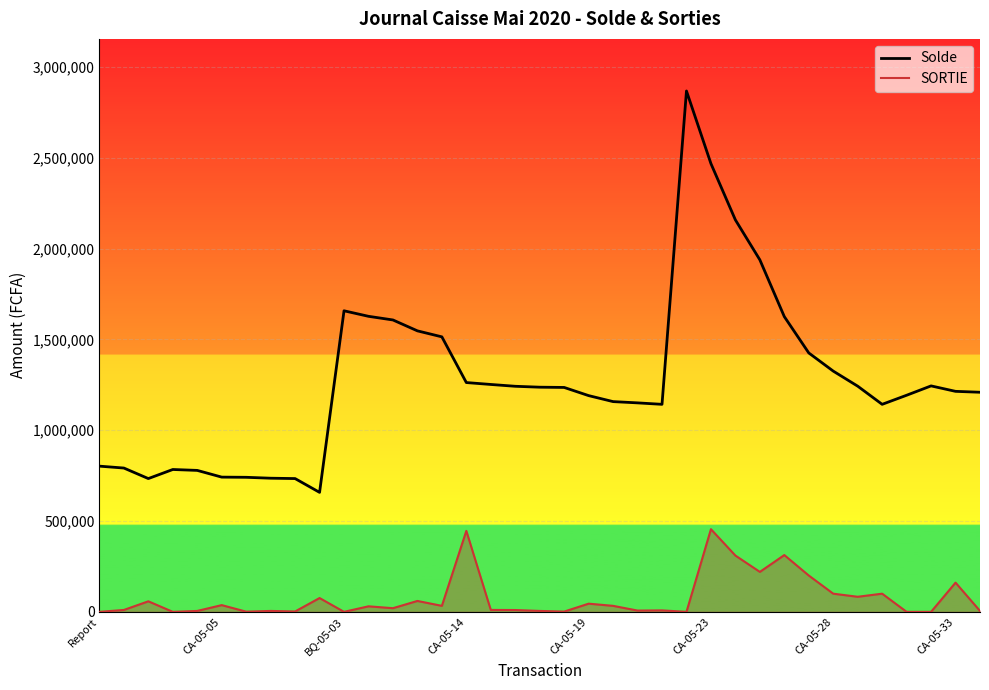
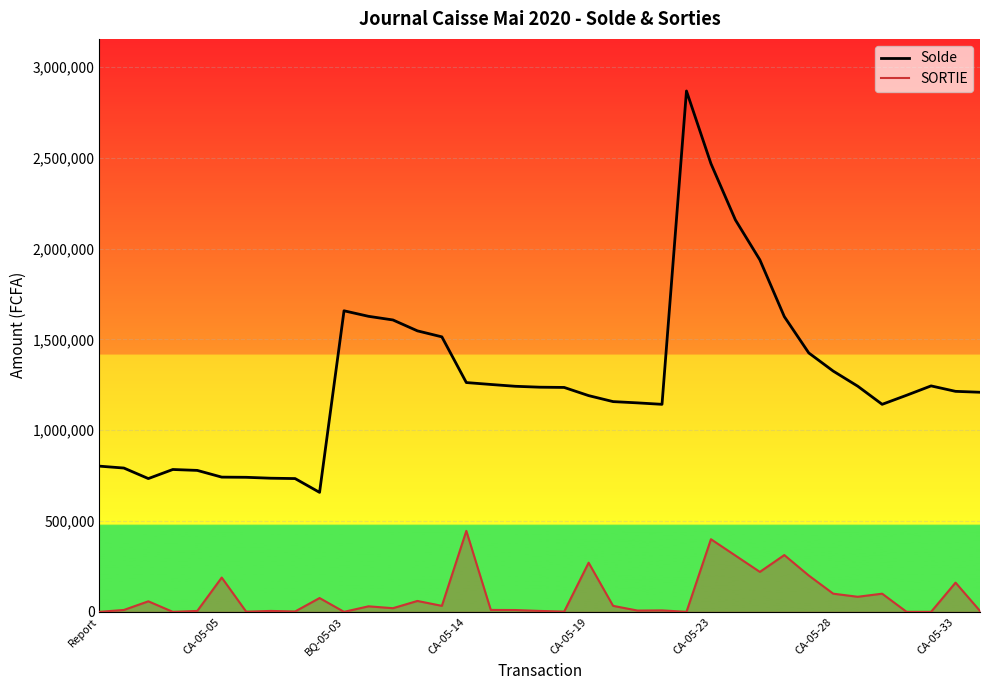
  {
    "SORTIE": {
      "Report": "0",
-     "CA-05-05": "40,000",
+     "CA-05-05": "190,000",
      "BQ-05-03": "0",
      "CA-05-14": "450,000",
-     "CA-05-19": "50,000",
-     "CA-05-23": "460,000",
+     "CA-05-19": "270,000",
+     "CA-05-23": "400,000",
      "CA-05-28": "100,000",
      "CA-05-33": "160,000"
    }
  }
